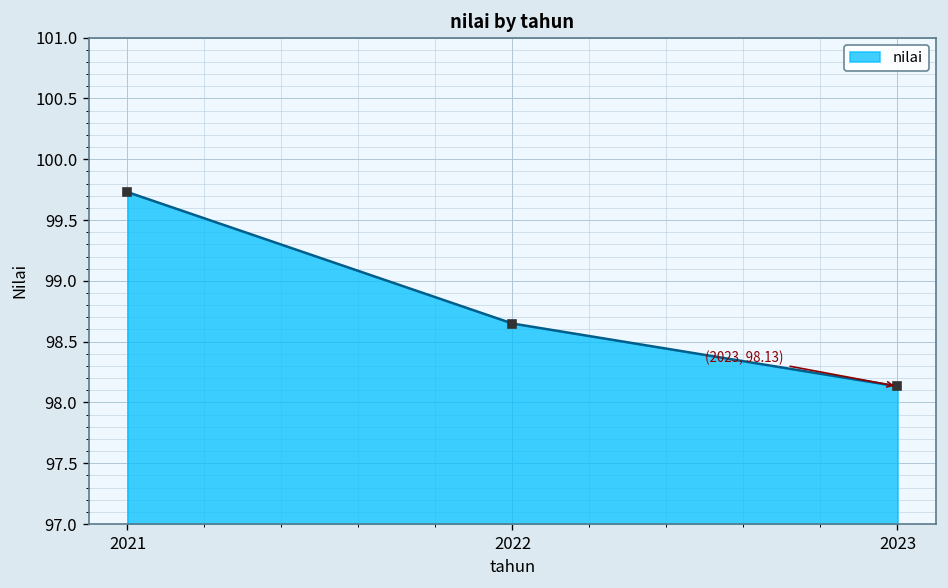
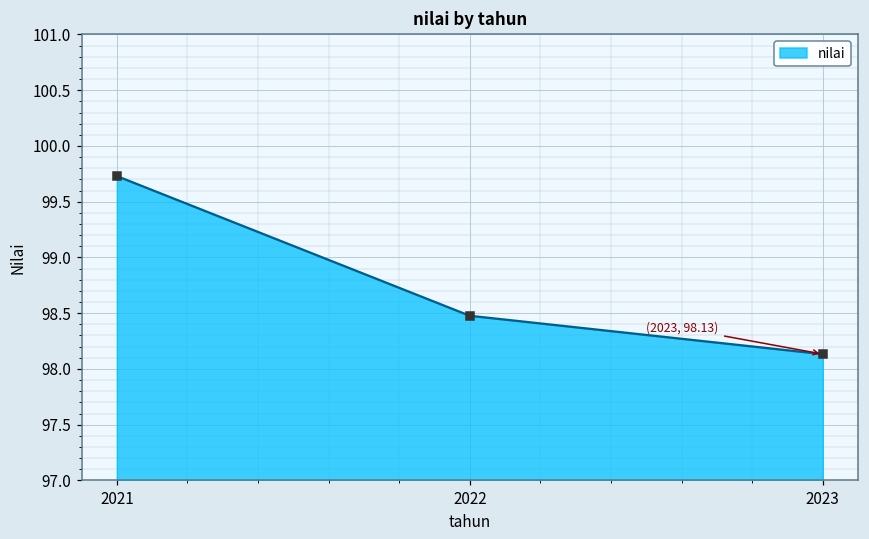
  {
    "2021": 99.73,
-   "2022": 98.65
+   "2022": 98.48
  }
